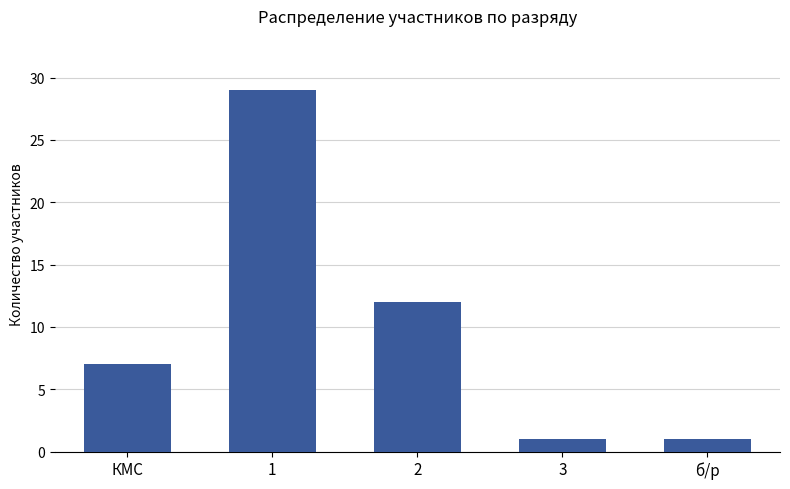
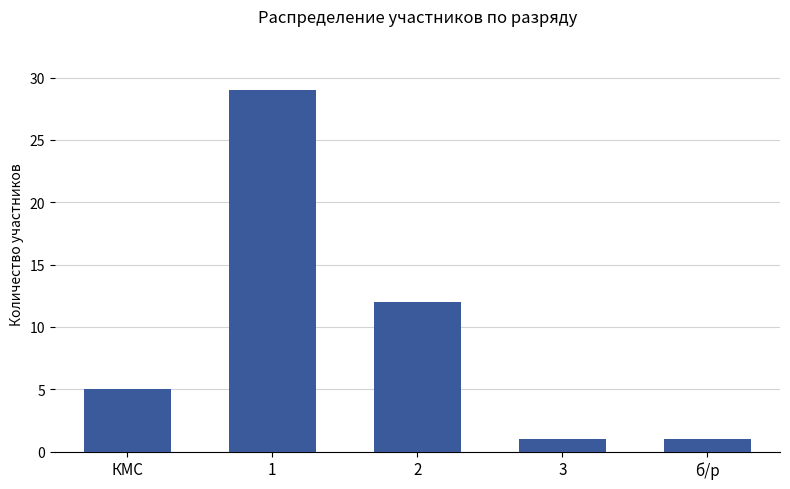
  {
-   "КМС": 7,
+   "КМС": 5,
    "1": 29,
    "2": 12,
    "3": 1,
    "б/р": 1
  }
